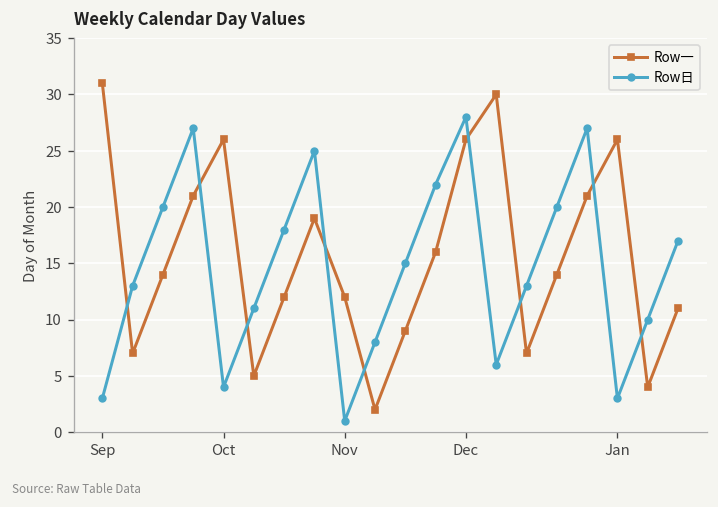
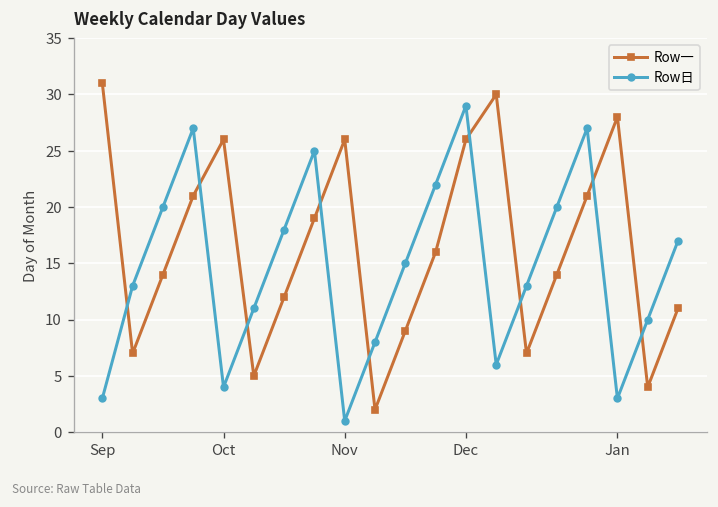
  {
    "Row一": {
      "Sep": 31,
      "Oct": 26,
-     "Nov": 12,
+     "Nov": 26,
      "Dec": 26,
-     "Jan": 26
+     "Jan": 28
    },
    "Row日": {
      "Sep": 3,
      "Oct": 4,
      "Nov": 1,
-     "Dec": 28,
+     "Dec": 29,
      "Jan": 3
    }
  }
